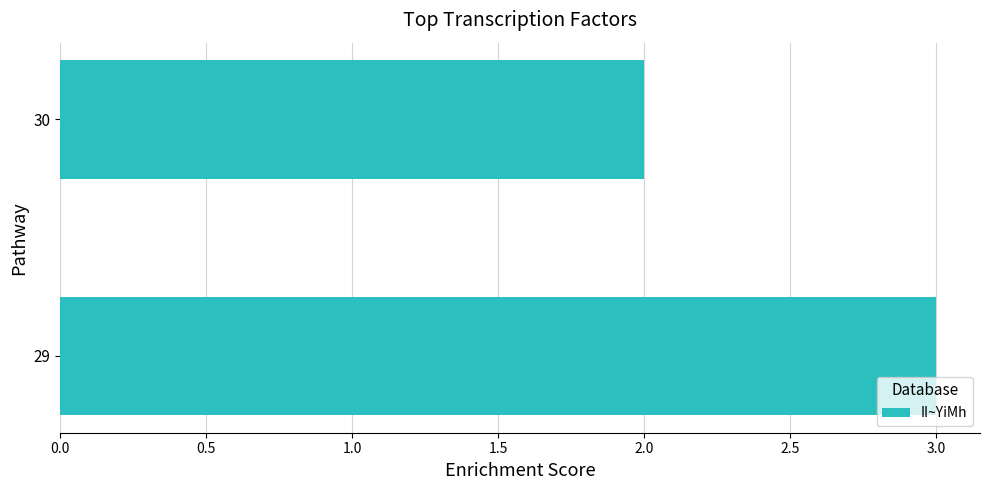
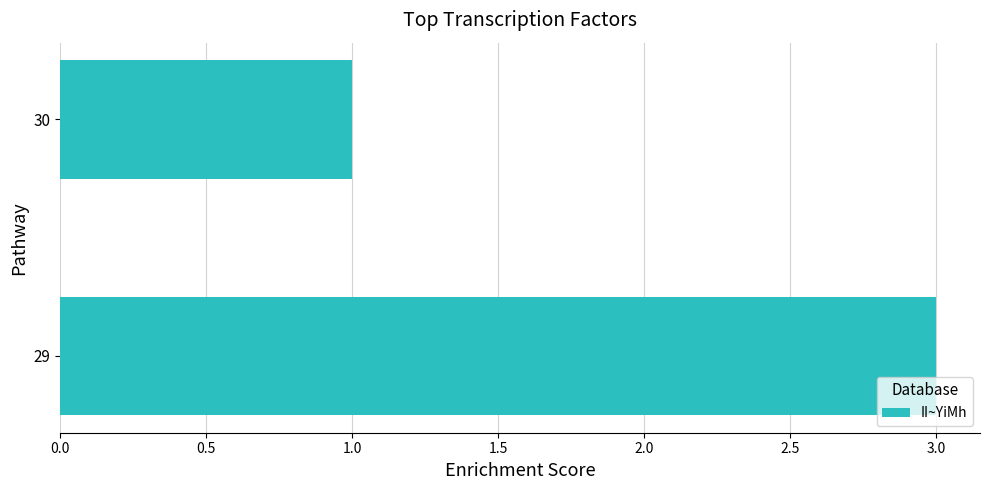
  {
-   "30": 2,
+   "30": 1,
    "29": 3
  }
